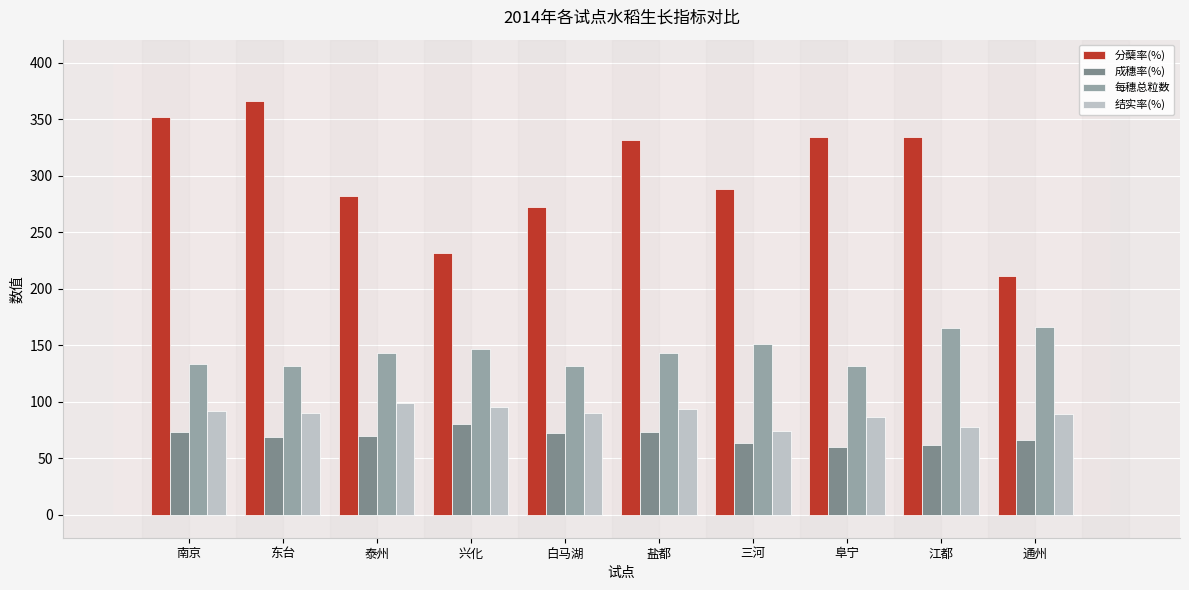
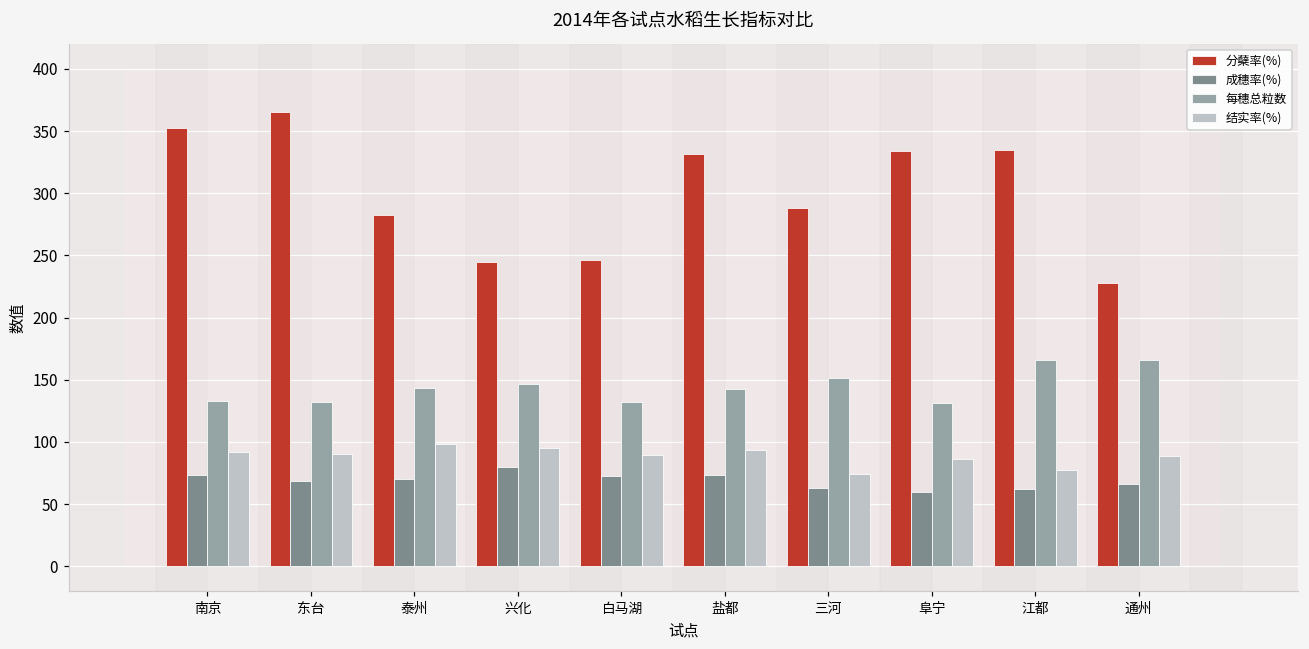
  {
    "分蘖率(%)": {
      "南京": 352,
      "东台": 366,
      "泰州": 282,
-     "兴化": 232,
-     "白马湖": 273,
+     "兴化": 244,
+     "白马湖": 246,
      "盐都": 332,
      "三河": 288,
      "阜宁": 334,
      "江都": 334,
-     "通州": 211
+     "通州": 228
    }
  }
